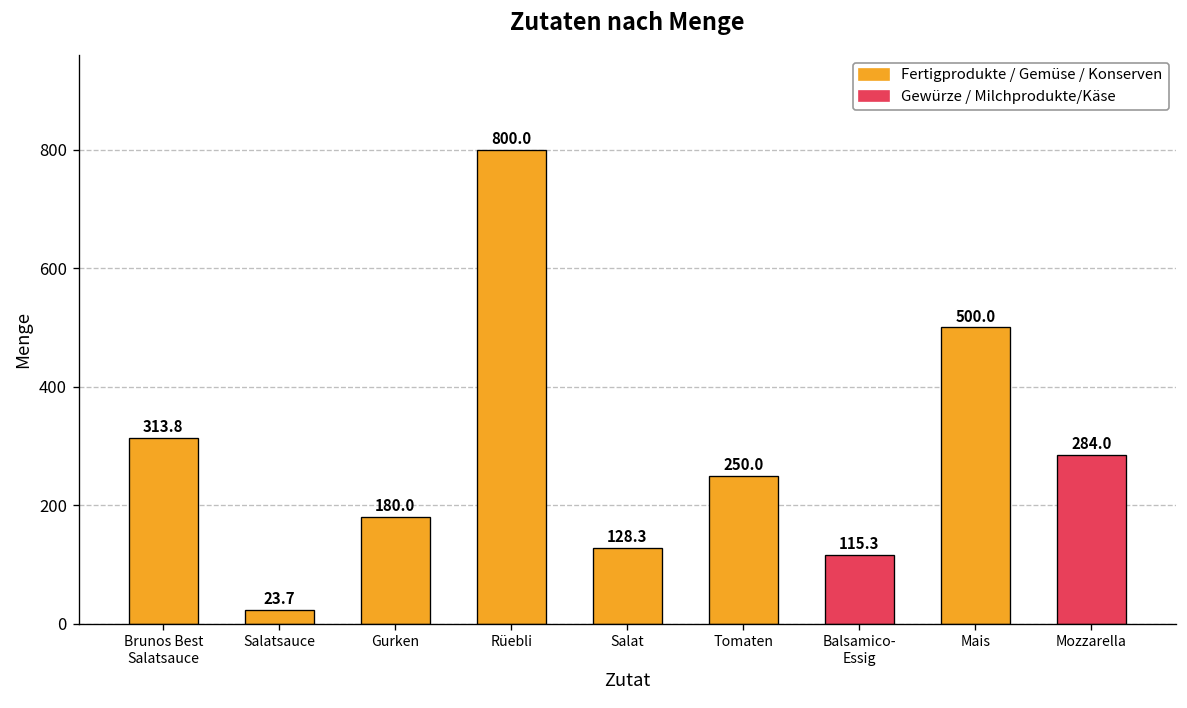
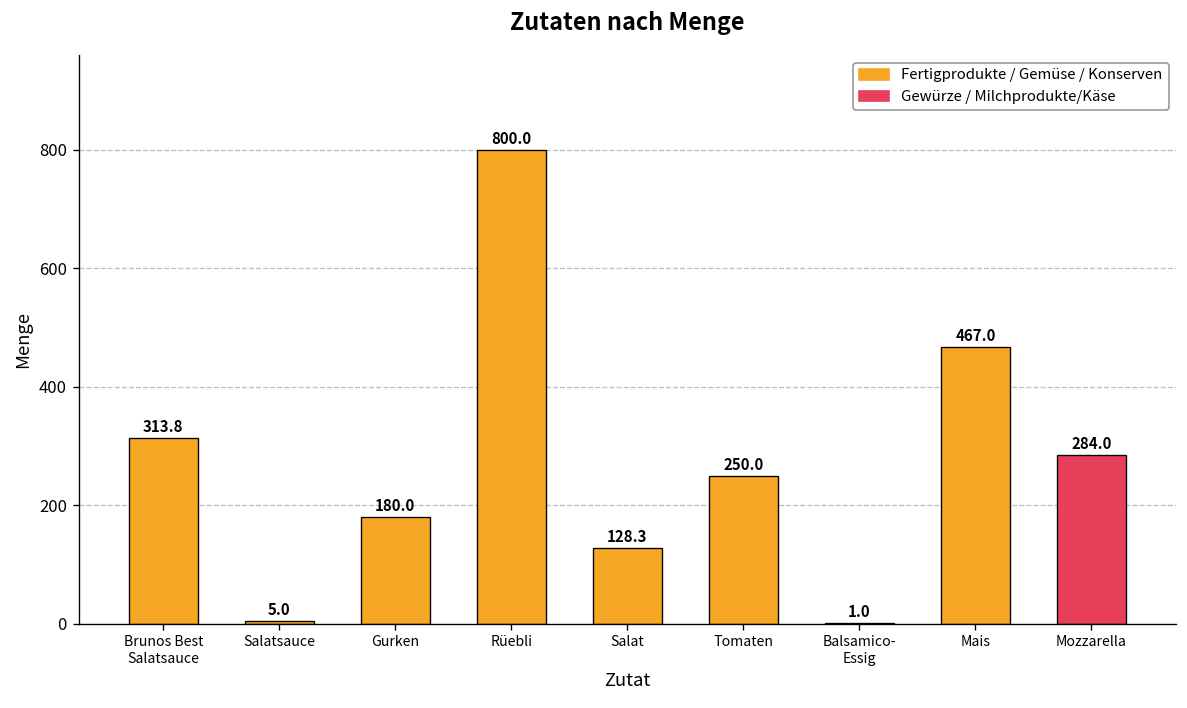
  {
    "Brunos Best Salatsauce": 313.8,
-   "Salatsauce": 23.7,
+   "Salatsauce": 5.0,
    "Gurken": 180.0,
    "Rüebli": 800.0,
    "Salat": 128.3,
    "Tomaten": 250.0,
-   "Balsamico- Essig": 115.3,
-   "Mais": 500.0,
+   "Balsamico- Essig": 1.0,
+   "Mais": 467.0,
    "Mozzarella": 284.0
  }
